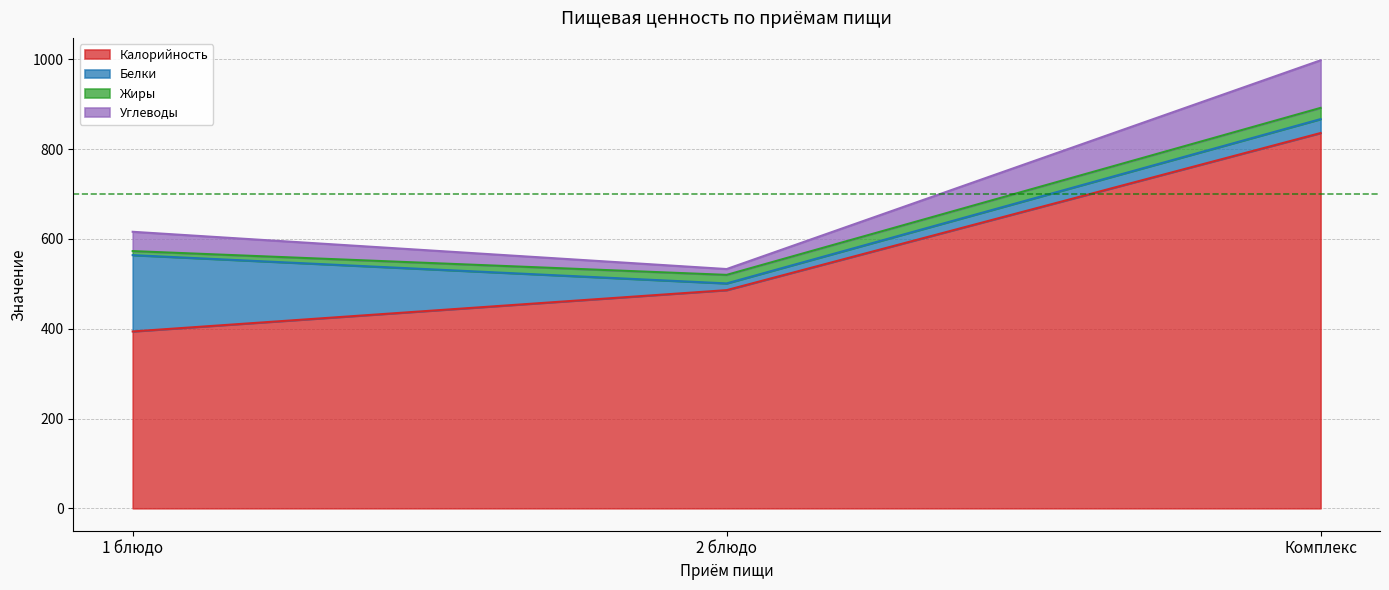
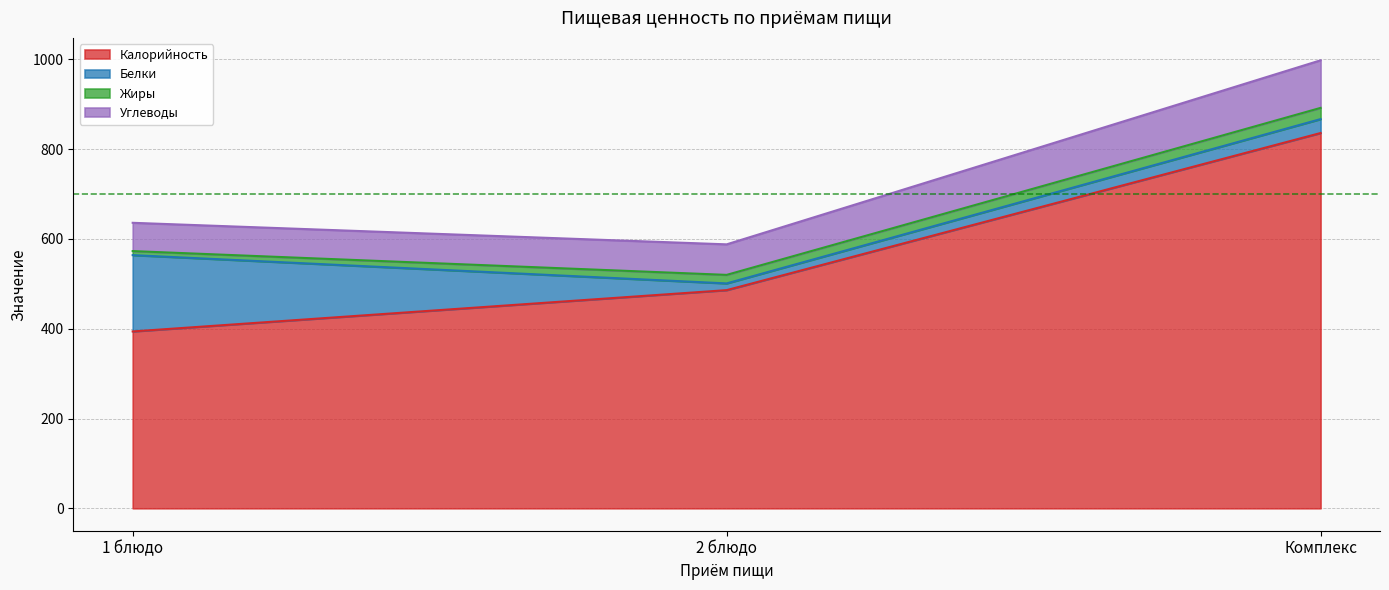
  {
    "Калорийность": {
      "1 блюдо": 390,
      "2 блюдо": 490,
      "Комплекс": 840
    },
    "Белки": {
      "1 блюдо": 170,
      "2 блюдо": 20,
      "Комплекс": 30
    },
    "Жиры": {
      "1 блюдо": 10,
      "2 блюдо": 20,
      "Комплекс": 30
    },
    "Углеводы": {
-     "1 блюдо": 40,
-     "2 блюдо": 10,
+     "1 блюдо": 60,
+     "2 блюдо": 70,
      "Комплекс": 110
    }
  }
